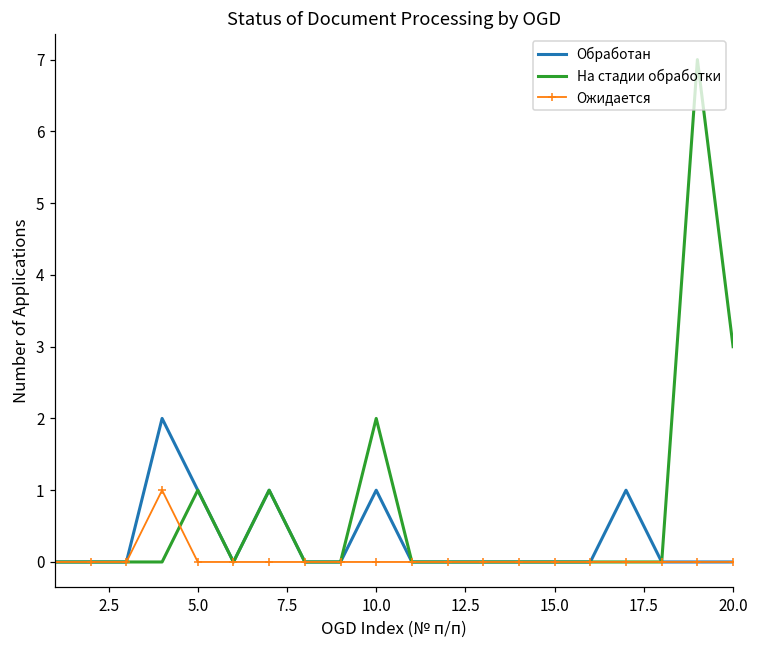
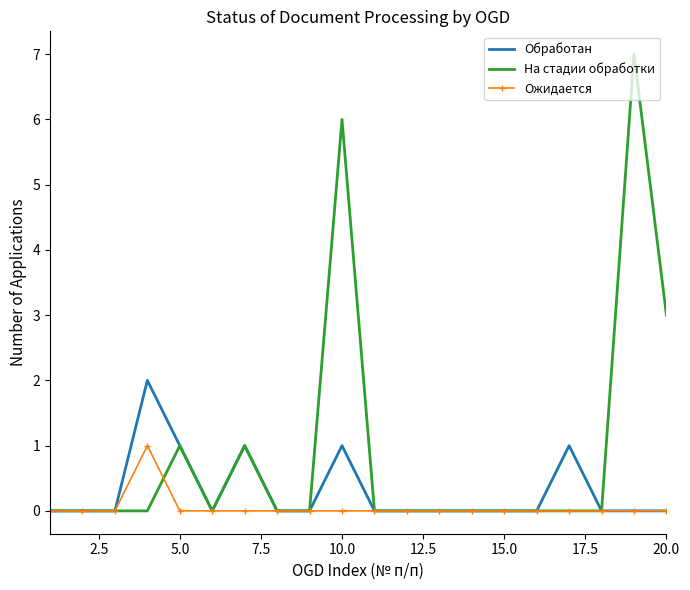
  {
    "Обработан": {
      "10.0": 1
    },
    "На стадии обработки": {
-     "10.0": 2,
+     "10.0": 6,
      "20.0": 3
    },
    "Ожидается": {
      "5.0": 0,
      "10.0": 0
    }
  }
